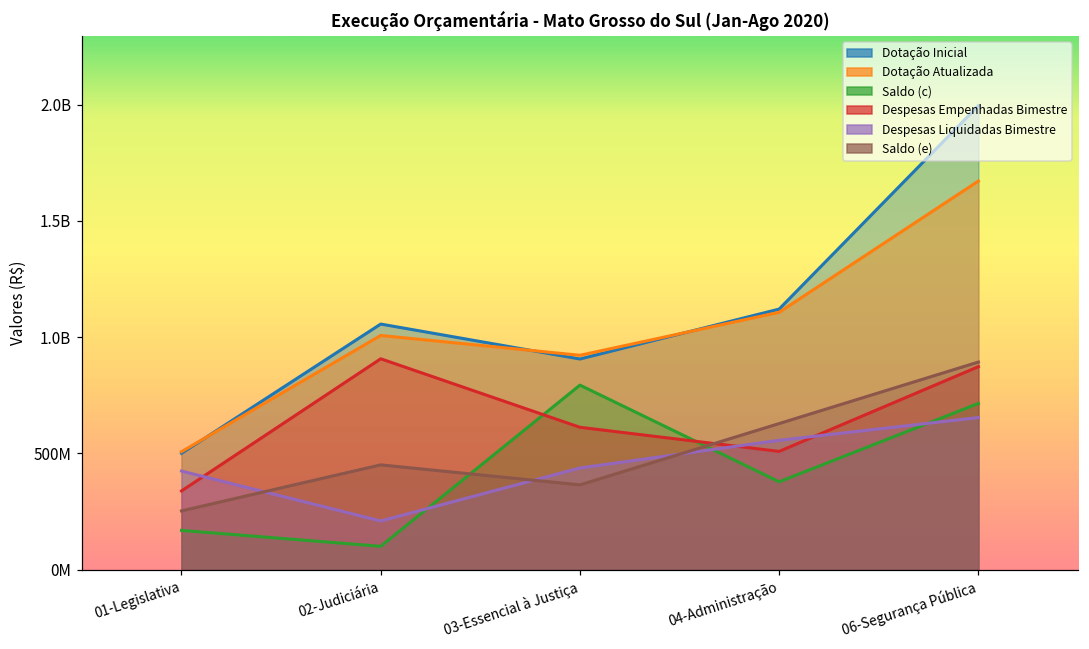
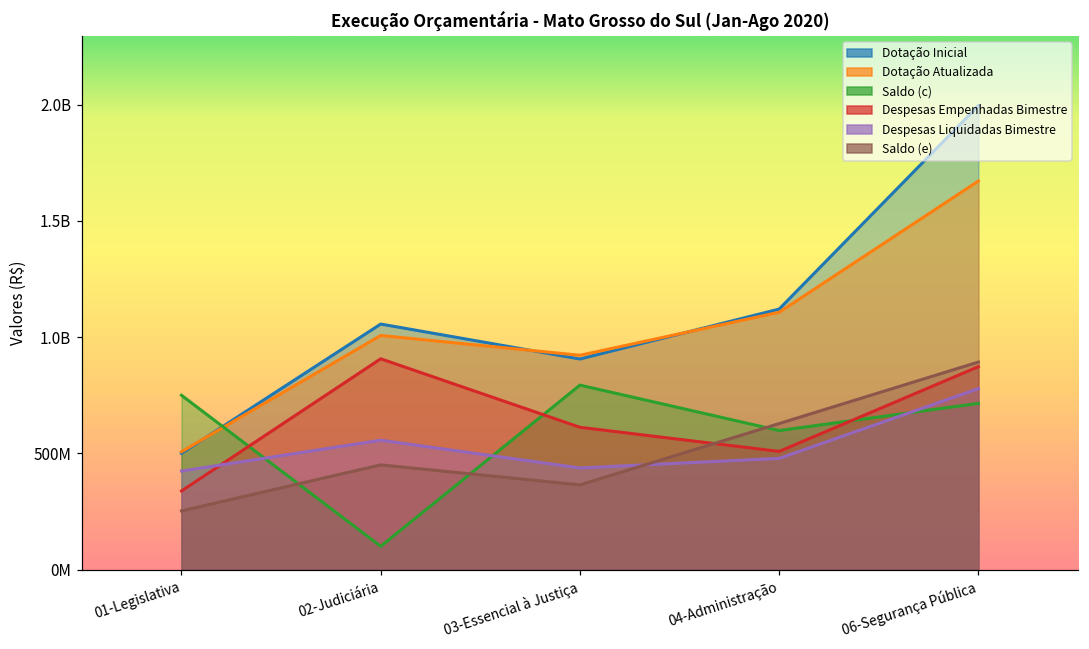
  {
    "Dotação Inicial": {
      "02-Judiciária": 1060000000,
      "03-Essencial à Justiça": 910000000,
      "04-Administração": 1120000000
    },
    "Saldo (c)": {
-     "01-Legislativa": 170000000,
+     "01-Legislativa": 750000000,
      "02-Judiciária": 100000000,
      "03-Essencial à Justiça": 790000000,
-     "04-Administração": 380000000,
+     "04-Administração": 600000000,
      "06-Segurança Pública": 710000000
    },
    "Despesas Liquidadas Bimestre": {
      "01-Legislativa": 420000000,
-     "02-Judiciária": 210000000,
+     "02-Judiciária": 560000000,
      "03-Essencial à Justiça": 440000000,
-     "04-Administração": 560000000,
-     "06-Segurança Pública": 650000000
+     "04-Administração": 480000000,
+     "06-Segurança Pública": 780000000
    }
  }
